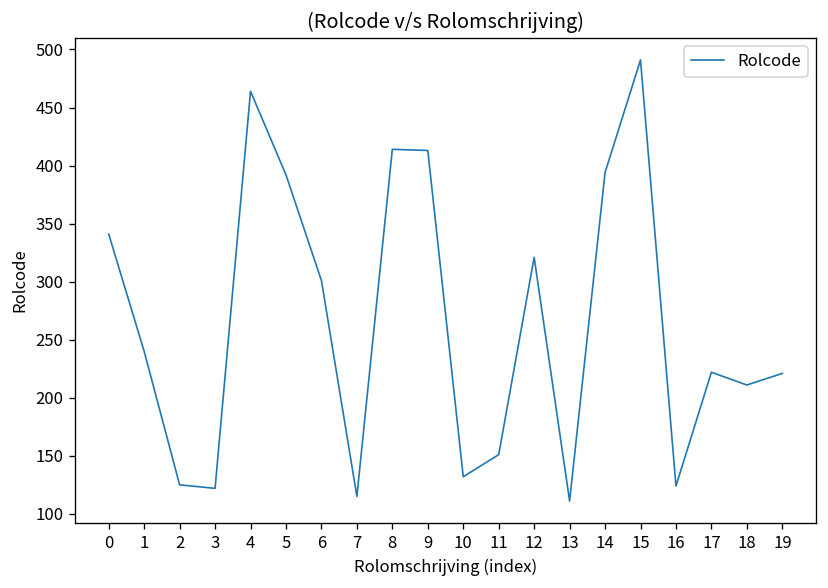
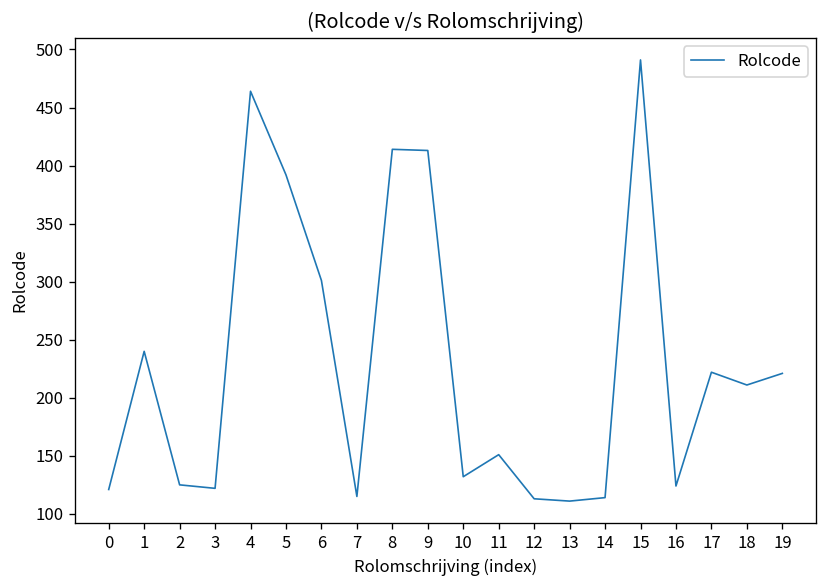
  {
-   "0": 340,
+   "0": 120,
    "1": 240,
    "2": 130,
    "3": 120,
    "4": 460,
    "5": 390,
    "6": 300,
    "7": 120,
    "8": 410,
    "9": 410,
    "10": 130,
    "11": 150,
-   "12": 320,
+   "12": 110,
    "13": 110,
-   "14": 390,
+   "14": 110,
    "15": 490,
    "16": 120,
    "17": 220,
    "18": 210,
    "19": 220
  }
